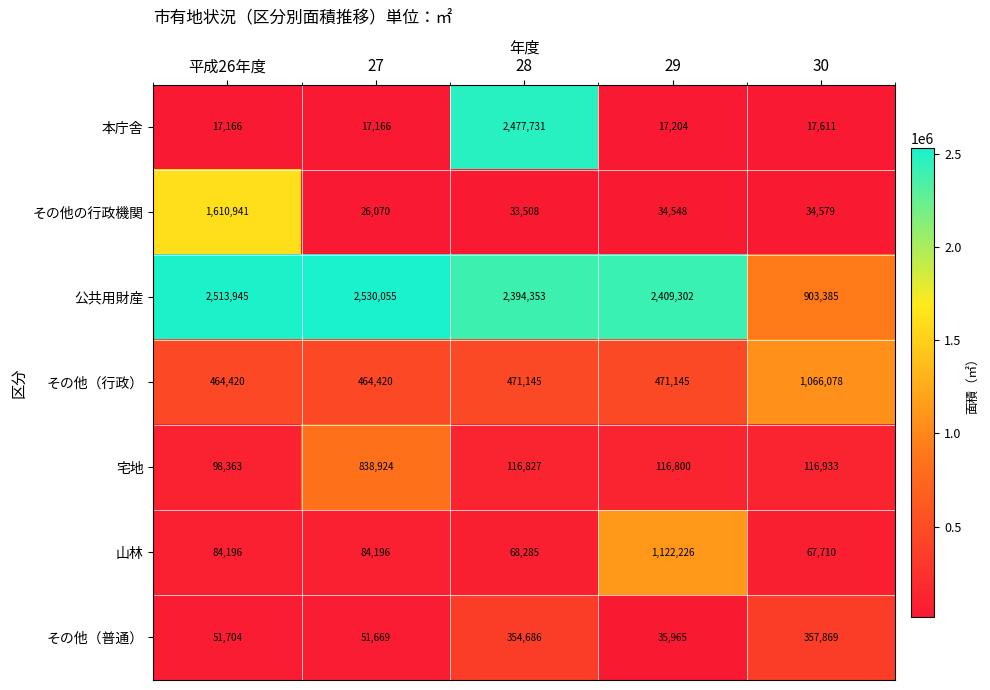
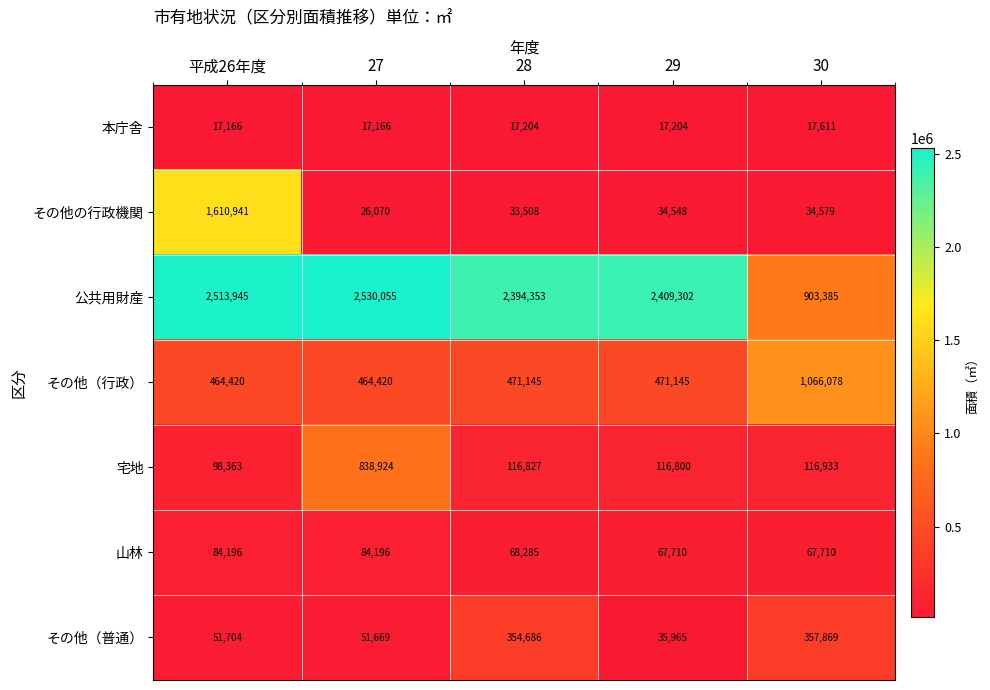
  {
    "本庁舎": {
      "平成26年度": "17,166",
      "27": "17,166",
-     "28": "2,477,731",
+     "28": "17,204",
      "29": "17,204",
      "30": "17,611"
    },
    "その他の行政機関": {
      "平成26年度": "1,610,941",
      "27": "26,070",
      "28": "33,508",
      "29": "34,548",
      "30": "34,579"
    },
    "公共用財産": {
      "平成26年度": "2,513,945",
      "27": "2,530,055",
      "28": "2,394,353",
      "29": "2,409,302",
      "30": "903,385"
    },
    "その他（行政）": {
      "平成26年度": "464,420",
      "27": "464,420",
      "28": "471,145",
      "29": "471,145",
      "30": "1,066,078"
    },
    "宅地": {
      "平成26年度": "98,363",
      "27": "838,924",
      "28": "116,827",
      "29": "116,800",
      "30": "116,933"
    },
    "山林": {
      "平成26年度": "84,196",
      "27": "84,196",
      "28": "68,285",
-     "29": "1,122,226",
+     "29": "67,710",
      "30": "67,710"
    },
    "その他（普通）": {
      "平成26年度": "51,704",
      "27": "51,669",
      "28": "354,686",
      "29": "35,965",
      "30": "357,869"
    }
  }
